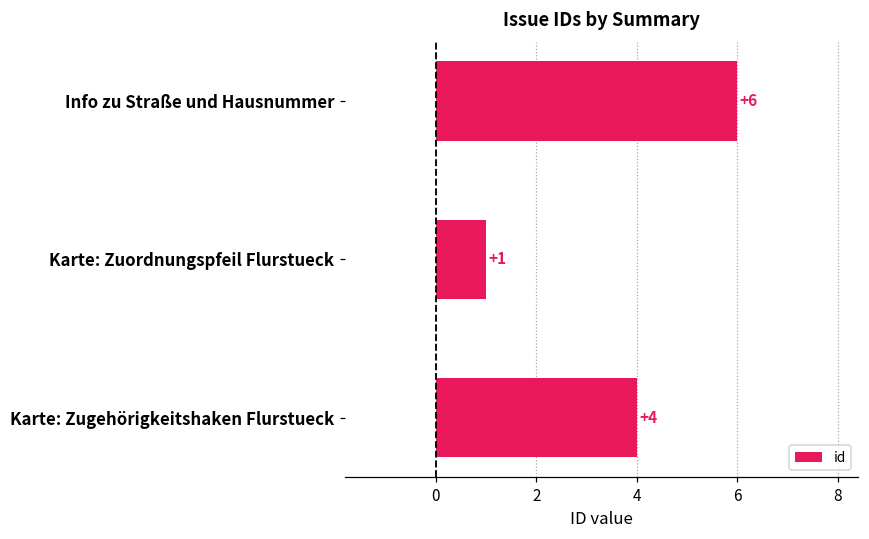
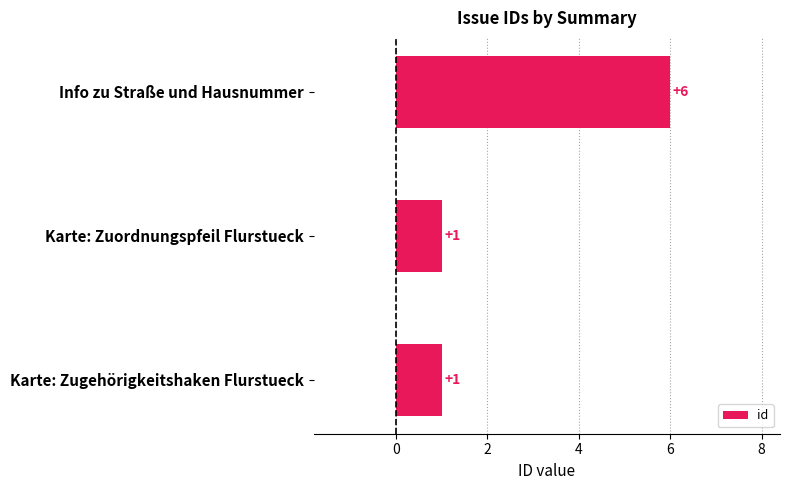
  {
    "Info zu Straße und Hausnummer": "+6",
    "Karte: Zuordnungspfeil Flurstueck": "+1",
-   "Karte: Zugehörigkeitshaken Flurstueck": "+4"
+   "Karte: Zugehörigkeitshaken Flurstueck": "+1"
  }
